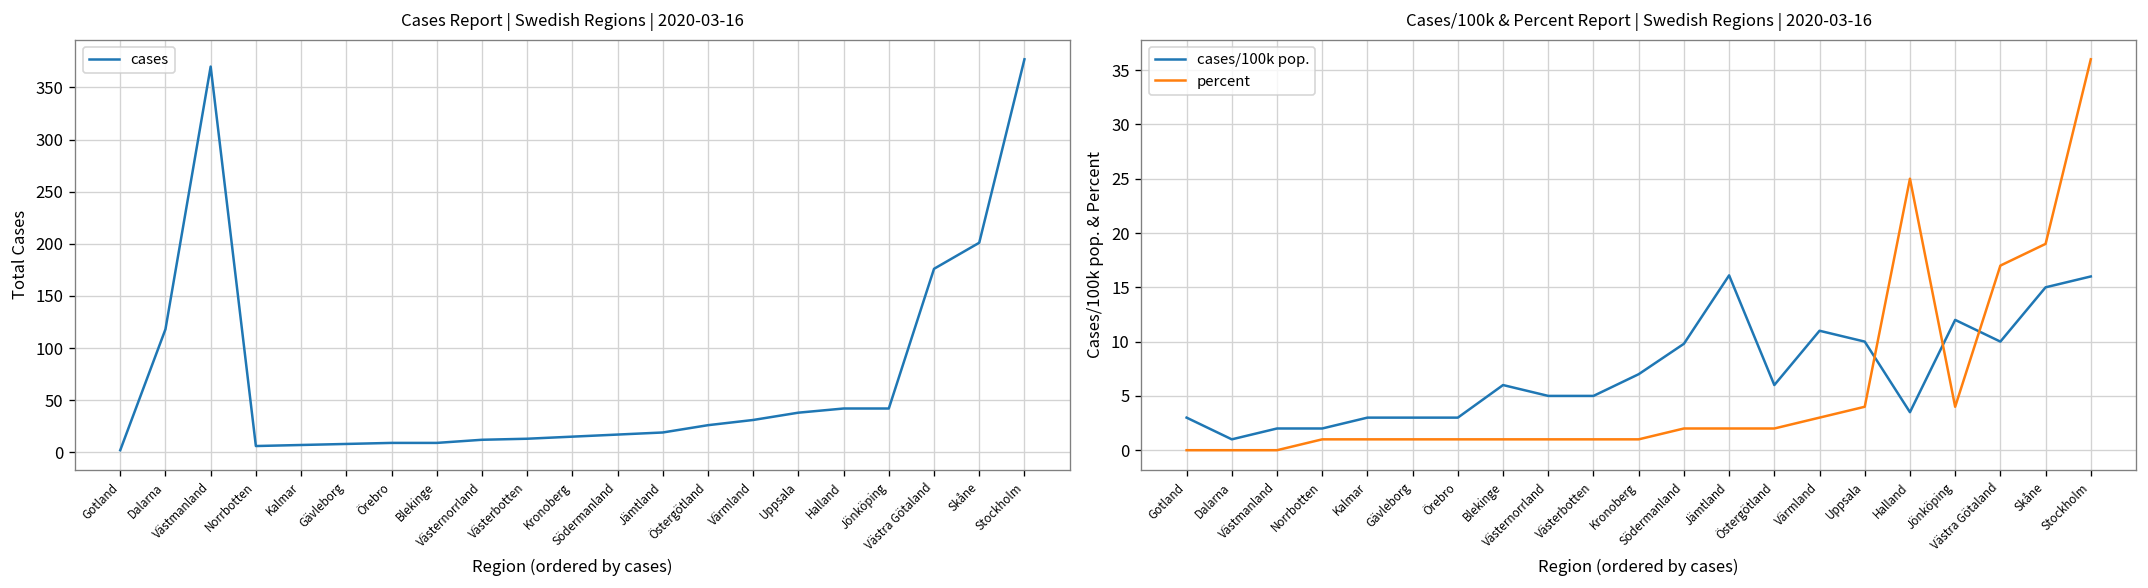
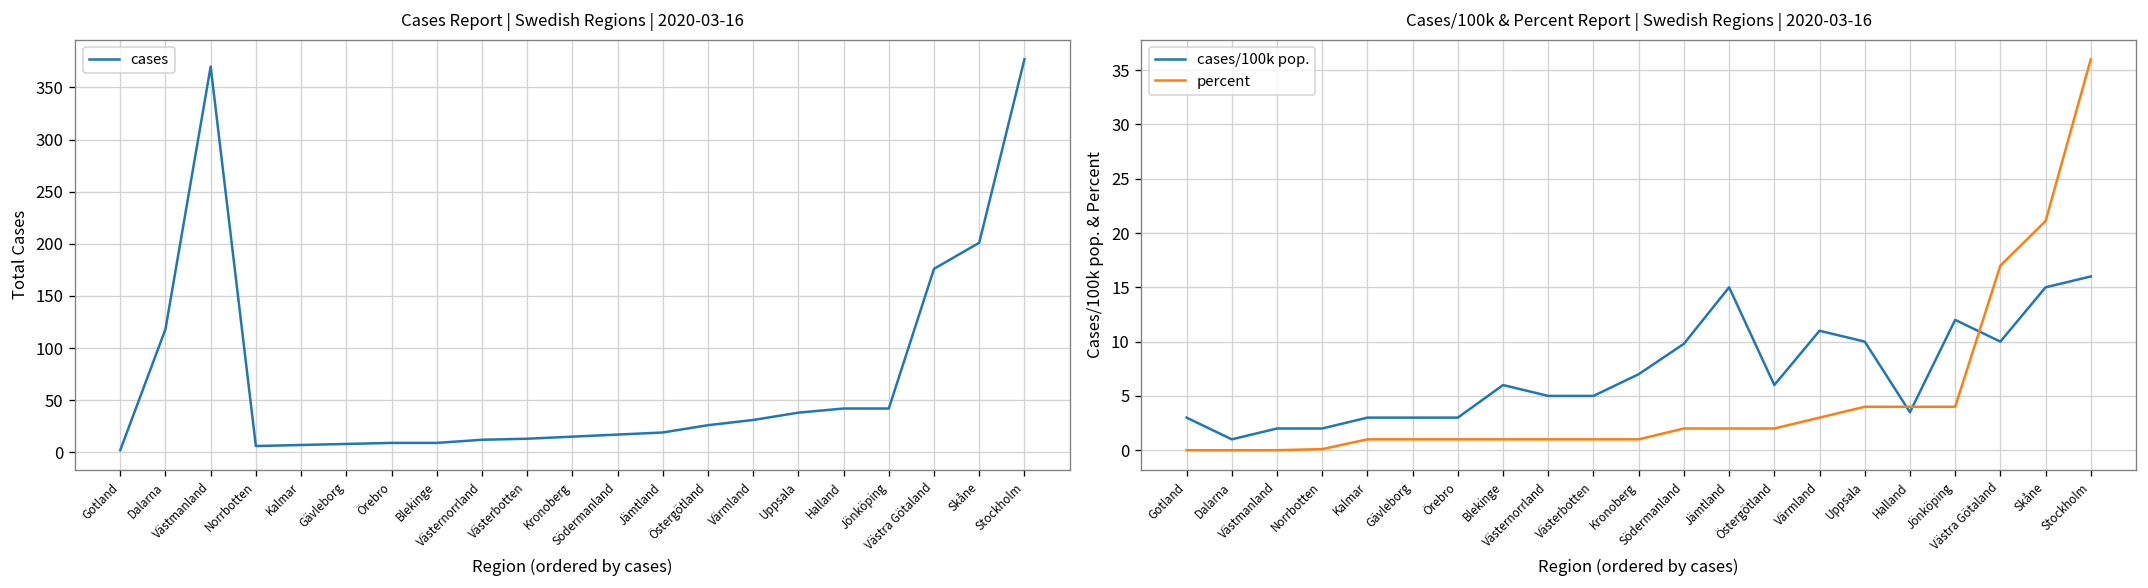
  {
    "Cases Report | Swedish Regions | 2020-03-16": {
      "Gotland": 0,
      "Dalarna": 120,
      "Västmanland": 370,
      "Norrbotten": 10,
      "Kalmar": 10,
      "Gävleborg": 10,
      "Örebro": 10,
      "Blekinge": 10,
      "Västernorrland": 10,
      "Västerbotten": 10,
      "Kronoberg": 20,
      "Södermanland": 20,
      "Jämtland": 20,
      "Östergötland": 30,
      "Värmland": 30,
      "Uppsala": 40,
      "Halland": 40,
      "Jönköping": 40,
      "Västra Götaland": 180,
      "Skåne": 200,
      "Stockholm": 380
    },
    "Cases/100k & Percent Report | Swedish Regions | 2020-03-16": {
      "cases/100k pop.": {
        "Gotland": 3,
        "Dalarna": 1,
        "Västmanland": 2,
        "Norrbotten": 2,
        "Kalmar": 3,
        "Gävleborg": 3,
        "Örebro": 3,
        "Blekinge": 6,
        "Västernorrland": 5,
        "Västerbotten": 5,
        "Kronoberg": 7,
        "Södermanland": 10,
-       "Jämtland": 16,
+       "Jämtland": 15,
        "Östergötland": 6,
        "Värmland": 11,
        "Uppsala": 10,
        "Halland": 4,
        "Jönköping": 12,
        "Västra Götaland": 10,
        "Skåne": 15,
        "Stockholm": 16
      },
      "percent": {
        "Gotland": 0,
        "Dalarna": 0,
        "Västmanland": 0,
-       "Norrbotten": 1,
+       "Norrbotten": 0,
        "Kalmar": 1,
        "Gävleborg": 1,
        "Örebro": 1,
        "Blekinge": 1,
        "Västernorrland": 1,
        "Västerbotten": 1,
        "Kronoberg": 1,
        "Södermanland": 2,
        "Jämtland": 2,
        "Östergötland": 2,
        "Värmland": 3,
        "Uppsala": 4,
-       "Halland": 25,
+       "Halland": 4,
        "Jönköping": 4,
        "Västra Götaland": 17,
-       "Skåne": 19,
+       "Skåne": 21,
        "Stockholm": 36
      }
    }
  }
